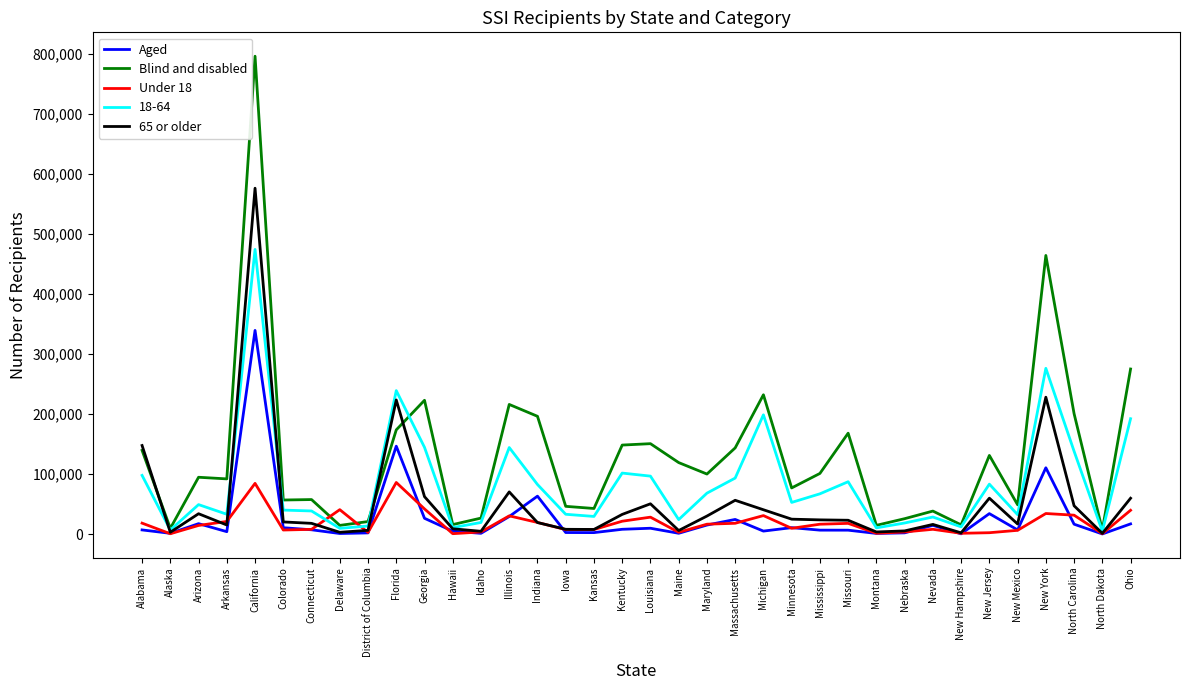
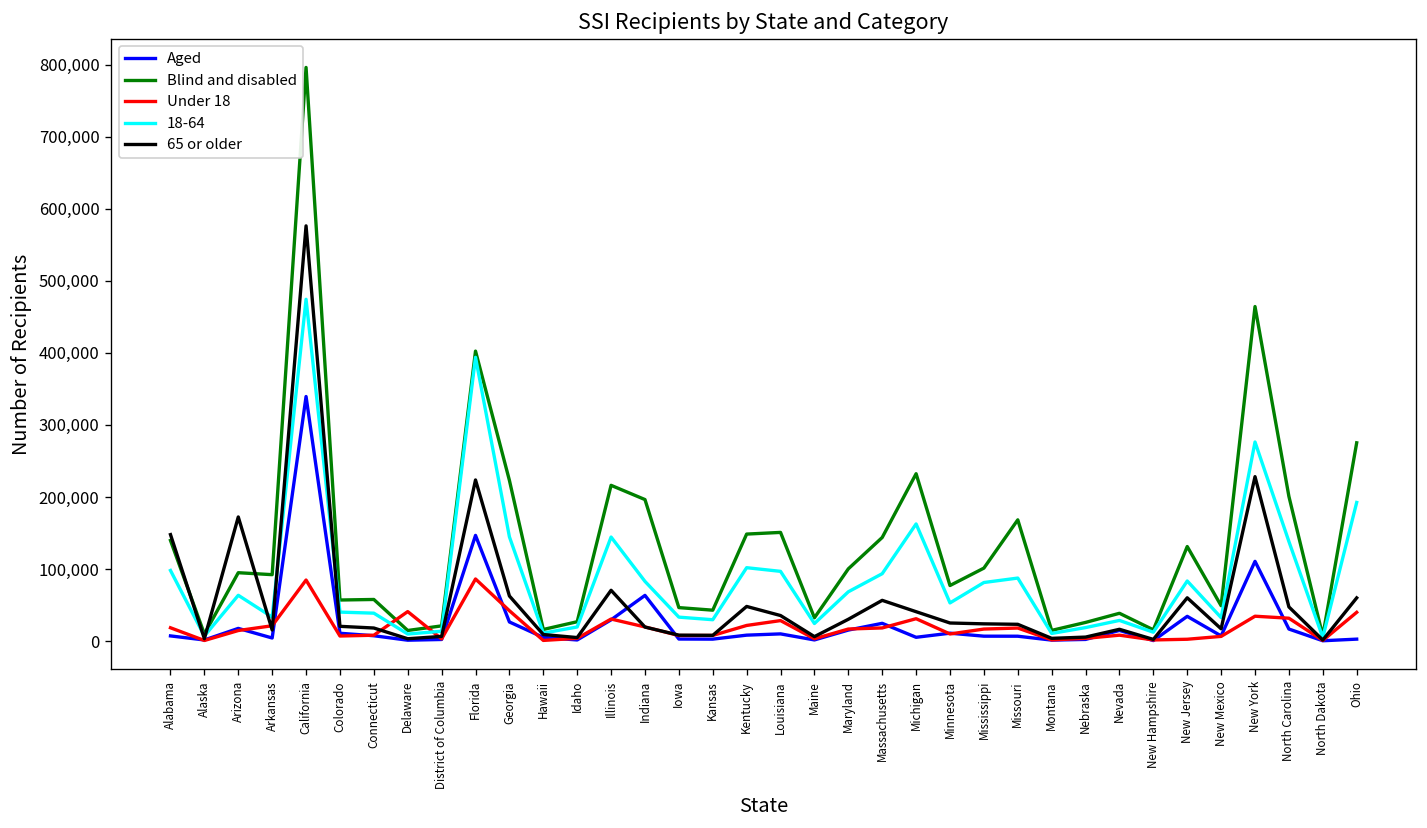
  {
    "Aged": {
      "Alabama": "10,000",
      "Arkansas": "0",
      "California": "340,000",
      "Florida": "150,000",
      "Georgia": "30,000",
      "Indiana": "60,000",
      "Iowa": "0",
      "Kansas": "0",
      "Kentucky": "10,000",
      "Louisiana": "10,000",
      "Massachusetts": "20,000",
      "Michigan": "10,000",
      "Mississippi": "10,000",
      "Missouri": "10,000",
      "New Jersey": "30,000",
      "New York": "110,000",
      "North Carolina": "20,000",
-     "Ohio": "20,000"
+     "Ohio": "0"
    },
    "Blind and disabled": {
      "Alabama": "140,000",
      "Arizona": "100,000",
      "Arkansas": "90,000",
      "California": "800,000",
      "Colorado": "60,000",
      "Connecticut": "60,000",
      "Delaware": "10,000",
      "District of Columbia": "20,000",
-     "Florida": "170,000",
+     "Florida": "400,000",
      "Georgia": "220,000",
      "Hawaii": "20,000",
      "Idaho": "30,000",
      "Illinois": "220,000",
      "Indiana": "200,000",
      "Iowa": "50,000",
      "Kansas": "40,000",
      "Kentucky": "150,000",
      "Louisiana": "150,000",
-     "Maine": "120,000",
+     "Maine": "30,000",
      "Maryland": "100,000",
      "Massachusetts": "140,000",
      "Michigan": "230,000",
      "Minnesota": "80,000",
      "Mississippi": "100,000",
      "Missouri": "170,000",
      "Montana": "10,000",
      "Nebraska": "30,000",
      "Nevada": "40,000",
      "New Jersey": "130,000",
      "New Mexico": "50,000",
      "New York": "460,000",
      "North Carolina": "200,000",
      "Ohio": "280,000"
    },
    "Under 18": {
      "Alabama": "20,000",
      "Arkansas": "20,000",
      "California": "80,000",
      "Delaware": "40,000",
      "Florida": "90,000",
      "Georgia": "40,000",
      "Kentucky": "20,000",
      "Louisiana": "30,000",
      "Massachusetts": "20,000",
      "Michigan": "30,000",
      "Mississippi": "20,000",
      "Missouri": "20,000",
      "Nevada": "10,000",
      "New Jersey": "0",
      "New York": "30,000",
      "North Carolina": "30,000",
      "Ohio": "40,000"
    },
    "18-64": {
      "Alabama": "100,000",
-     "Arizona": "50,000",
+     "Arizona": "60,000",
      "Arkansas": "30,000",
      "California": "470,000",
      "Colorado": "40,000",
      "Connecticut": "40,000",
      "Delaware": "10,000",
      "District of Columbia": "10,000",
-     "Florida": "240,000",
+     "Florida": "390,000",
      "Georgia": "140,000",
      "Idaho": "20,000",
      "Illinois": "140,000",
      "Indiana": "80,000",
      "Iowa": "30,000",
      "Kansas": "30,000",
      "Kentucky": "100,000",
      "Louisiana": "100,000",
      "Maine": "20,000",
      "Maryland": "70,000",
      "Massachusetts": "90,000",
-     "Michigan": "200,000",
+     "Michigan": "160,000",
      "Minnesota": "50,000",
-     "Mississippi": "70,000",
+     "Mississippi": "80,000",
      "Missouri": "90,000",
      "Montana": "10,000",
      "Nebraska": "20,000",
      "Nevada": "30,000",
      "New Jersey": "80,000",
      "New Mexico": "30,000",
      "New York": "280,000",
      "North Carolina": "140,000",
      "Ohio": "190,000"
    },
    "65 or older": {
      "Alabama": "150,000",
-     "Arizona": "30,000",
+     "Arizona": "170,000",
      "Arkansas": "20,000",
      "California": "580,000",
      "Colorado": "20,000",
      "Connecticut": "20,000",
      "Florida": "220,000",
      "Georgia": "60,000",
      "Illinois": "70,000",
-     "Kentucky": "30,000",
-     "Louisiana": "50,000",
+     "Kentucky": "50,000",
+     "Louisiana": "40,000",
      "Maryland": "30,000",
      "Massachusetts": "60,000",
      "Michigan": "40,000",
      "Minnesota": "30,000",
      "Mississippi": "20,000",
      "Missouri": "20,000",
      "New Jersey": "60,000",
      "New Mexico": "20,000",
      "New York": "230,000",
      "North Carolina": "50,000",
      "Ohio": "60,000"
    }
  }
